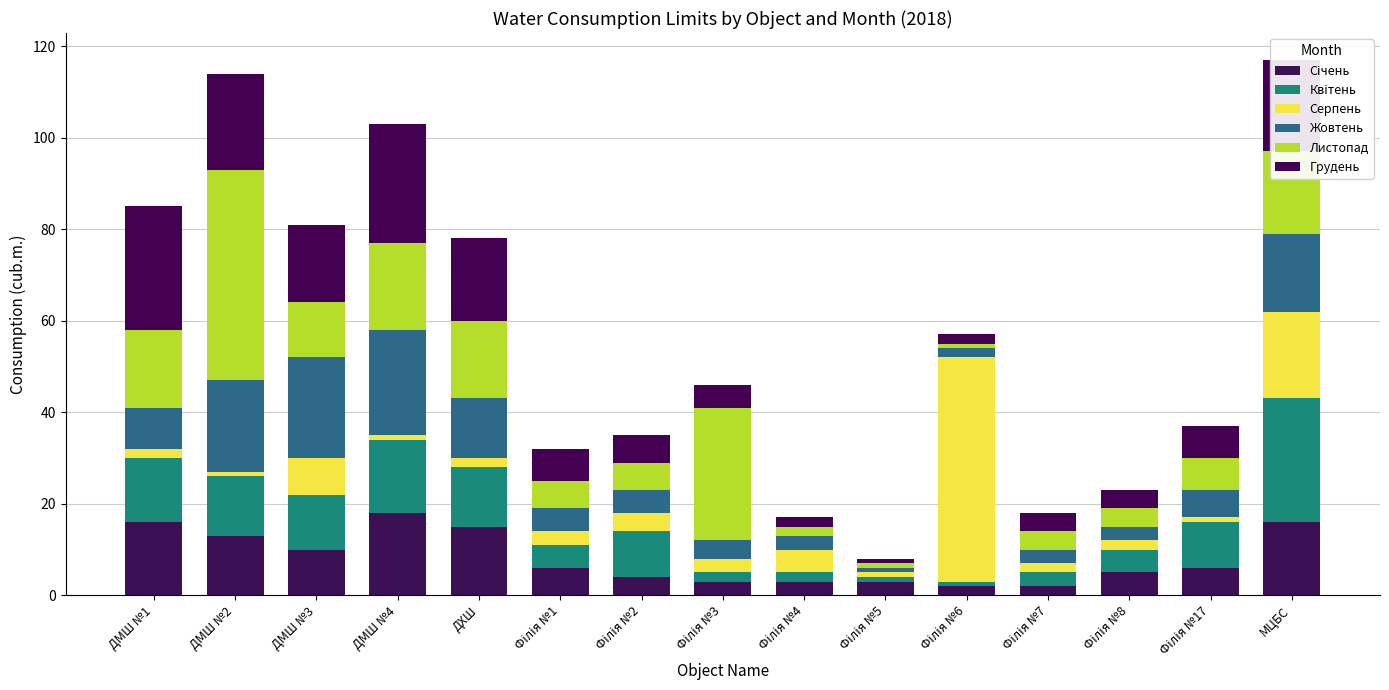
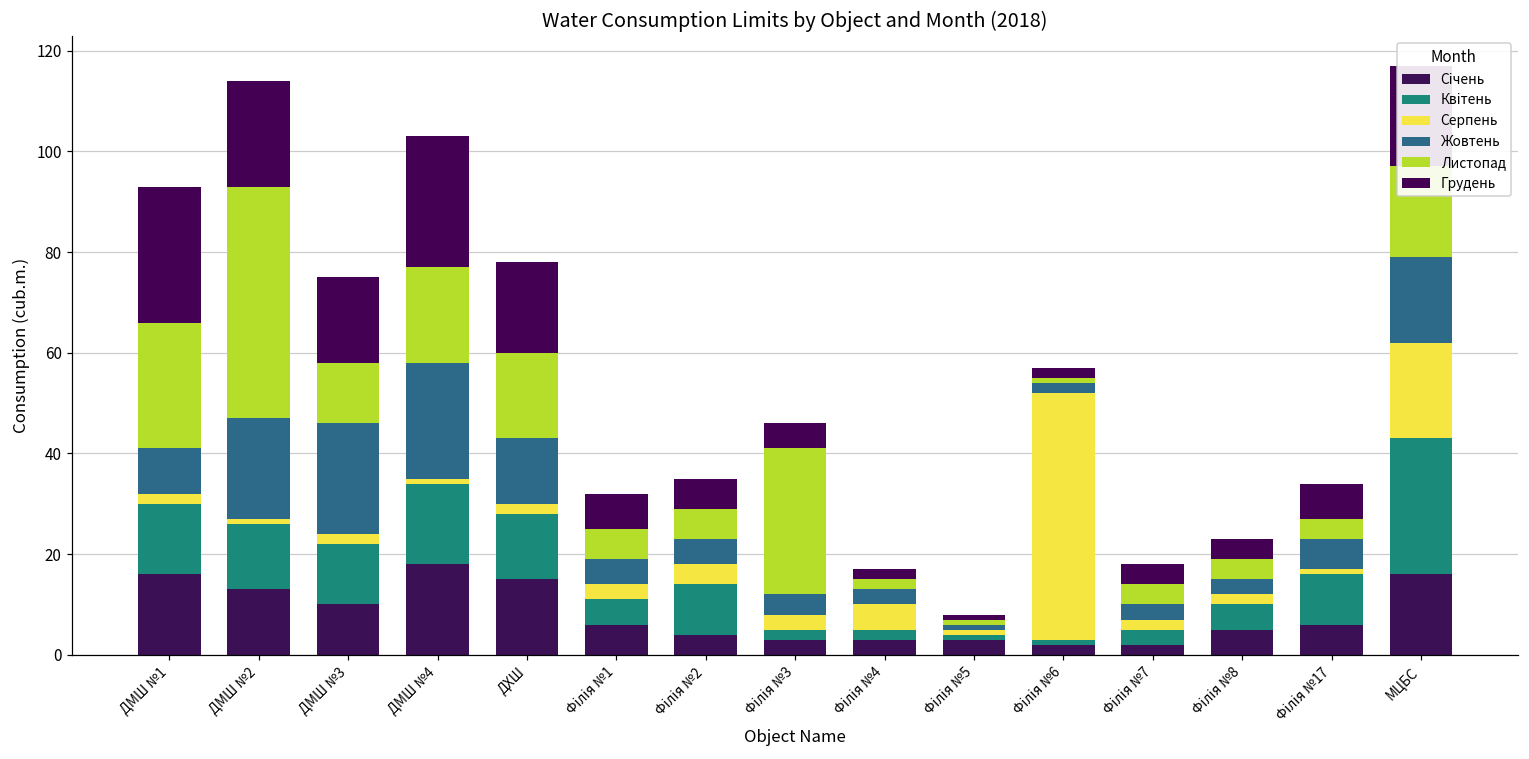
  {
    "Серпень": {
      "ДМШ №1": 2,
      "ДМШ №2": 1,
-     "ДМШ №3": 8,
+     "ДМШ №3": 2,
      "ДМШ №4": 1,
      "ДХШ": 2,
      "Філія №1": 3,
      "Філія №2": 4,
      "Філія №3": 3,
      "Філія №4": 5,
      "Філія №5": 1,
      "Філія №6": 49,
      "Філія №7": 2,
      "Філія №8": 2,
      "Філія №17": 1,
      "МЦБС": 19
    },
    "Листопад": {
-     "ДМШ №1": 17,
+     "ДМШ №1": 25,
      "ДМШ №2": 46,
      "ДМШ №3": 12,
      "ДМШ №4": 19,
      "ДХШ": 17,
      "Філія №1": 6,
      "Філія №2": 6,
      "Філія №3": 29,
      "Філія №4": 2,
      "Філія №5": 1,
      "Філія №6": 1,
      "Філія №7": 4,
      "Філія №8": 4,
-     "Філія №17": 7
+     "Філія №17": 4
    }
  }
